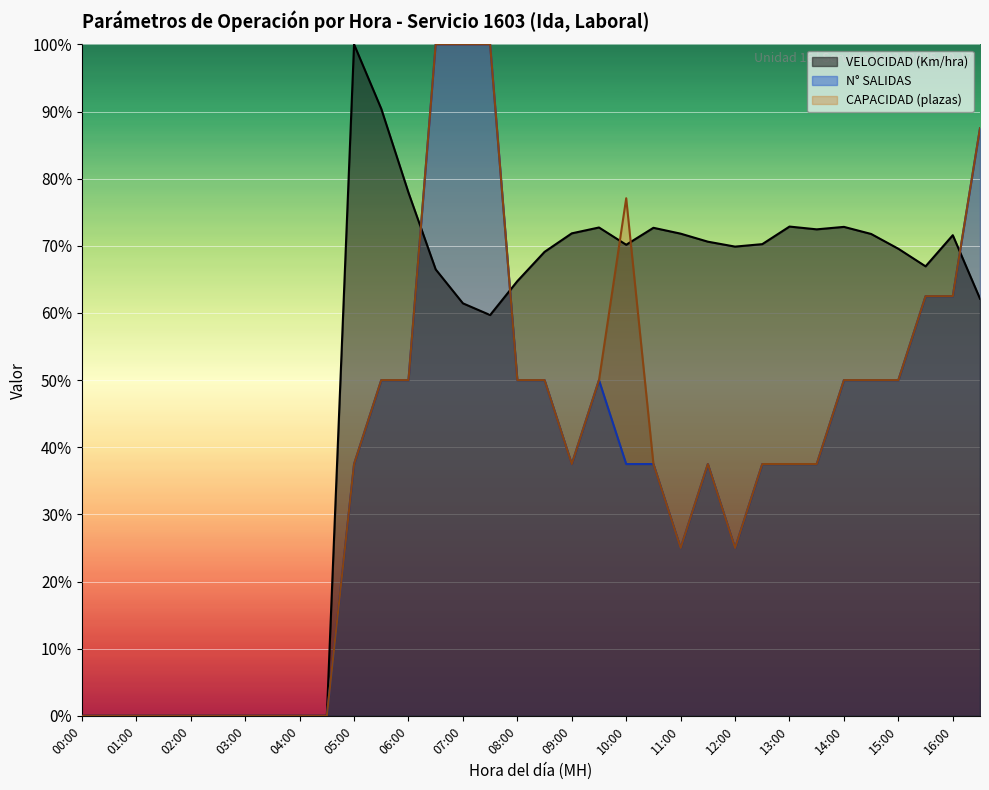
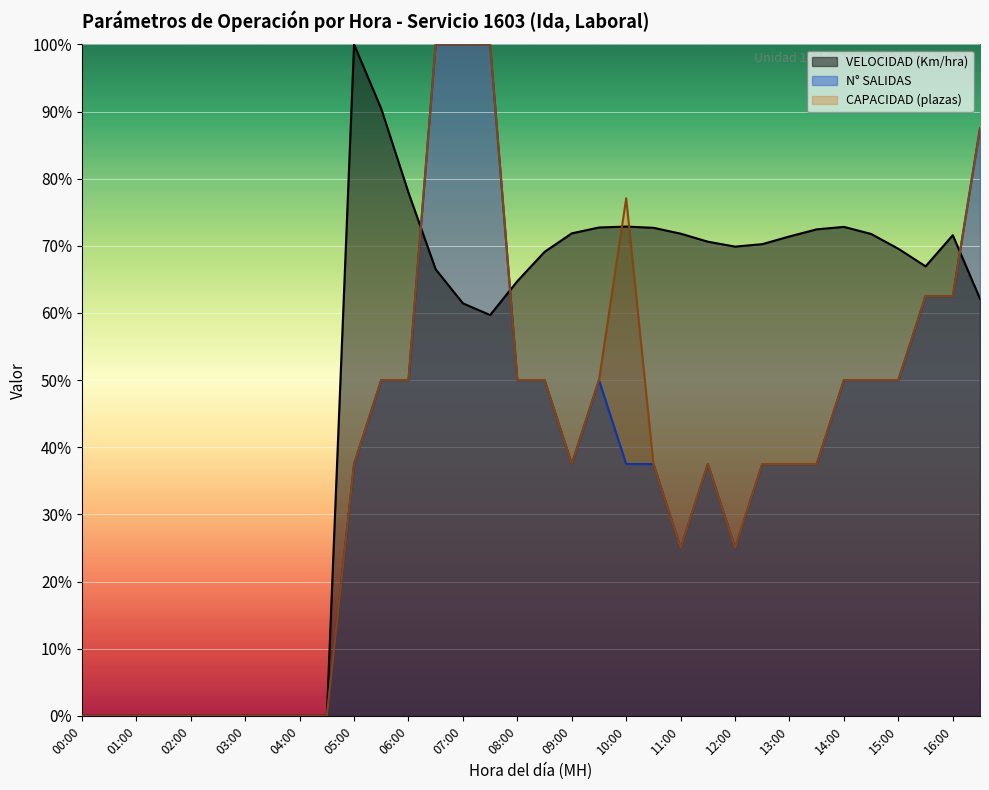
  {
    "VELOCIDAD (Km/hra)": {
      "05:00": "100%",
      "06:00": "78%",
      "07:00": "61%",
      "08:00": "65%",
      "09:00": "72%",
-     "10:00": "70%",
+     "10:00": "73%",
      "11:00": "72%",
      "12:00": "70%",
-     "13:00": "73%",
+     "13:00": "71%",
      "14:00": "73%",
      "15:00": "70%",
      "16:00": "72%"
    },
    "N° SALIDAS": {
      "10:00": "38%"
    },
    "CAPACIDAD (plazas)": {
      "10:00": "77%"
    }
  }
